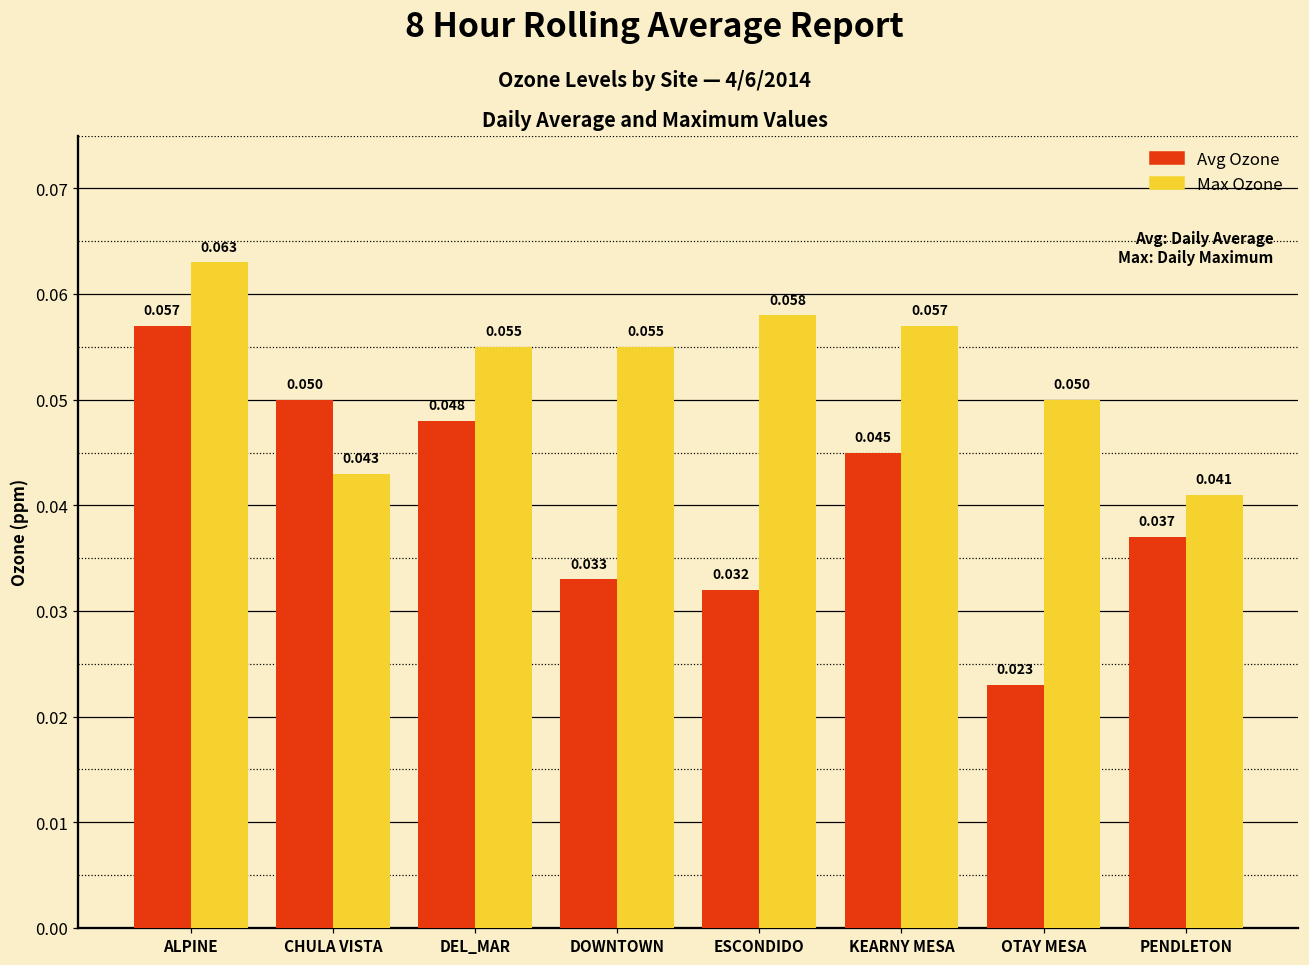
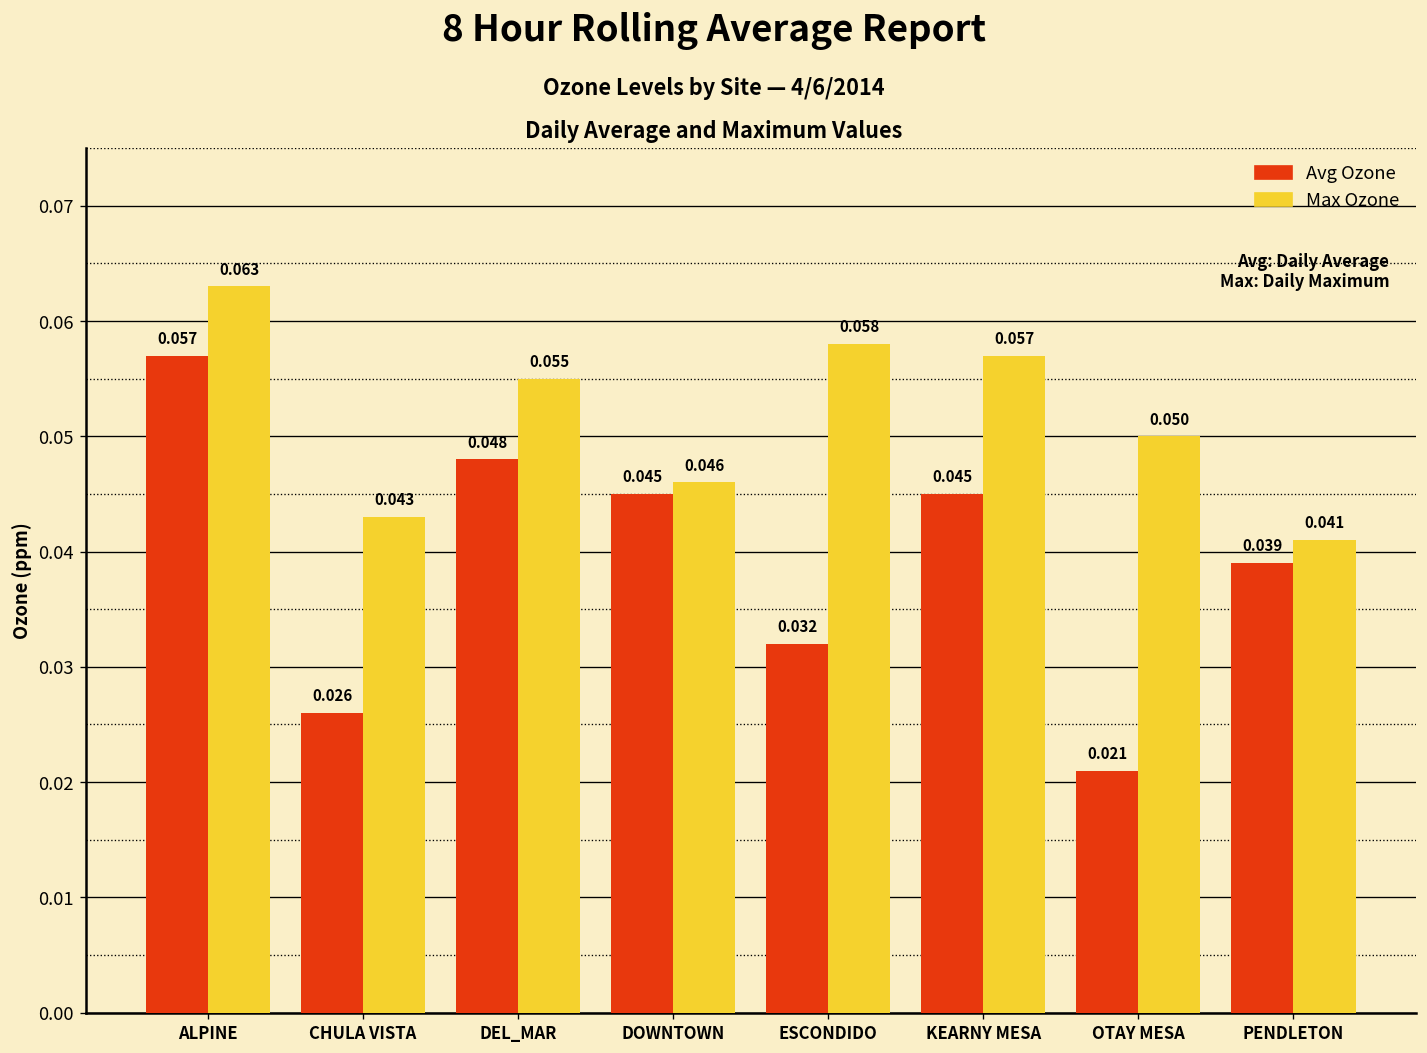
  {
    "Avg Ozone": {
      "ALPINE": 0.057,
-     "CHULA VISTA": 0.050,
+     "CHULA VISTA": 0.026,
      "DEL_MAR": 0.048,
-     "DOWNTOWN": 0.033,
+     "DOWNTOWN": 0.045,
      "ESCONDIDO": 0.032,
      "KEARNY MESA": 0.045,
-     "OTAY MESA": 0.023,
-     "PENDLETON": 0.037
+     "OTAY MESA": 0.021,
+     "PENDLETON": 0.039
    },
    "Max Ozone": {
      "ALPINE": 0.063,
      "CHULA VISTA": 0.043,
      "DEL_MAR": 0.055,
-     "DOWNTOWN": 0.055,
+     "DOWNTOWN": 0.046,
      "ESCONDIDO": 0.058,
      "KEARNY MESA": 0.057,
      "OTAY MESA": 0.050,
      "PENDLETON": 0.041
    }
  }
